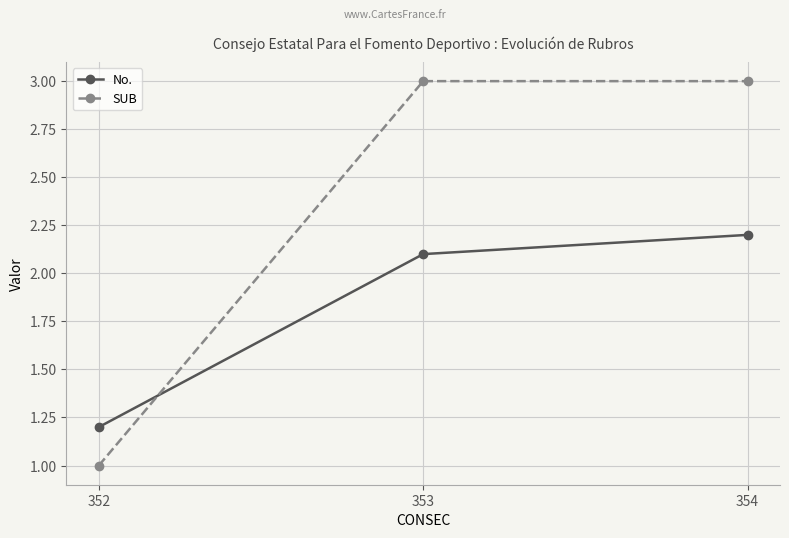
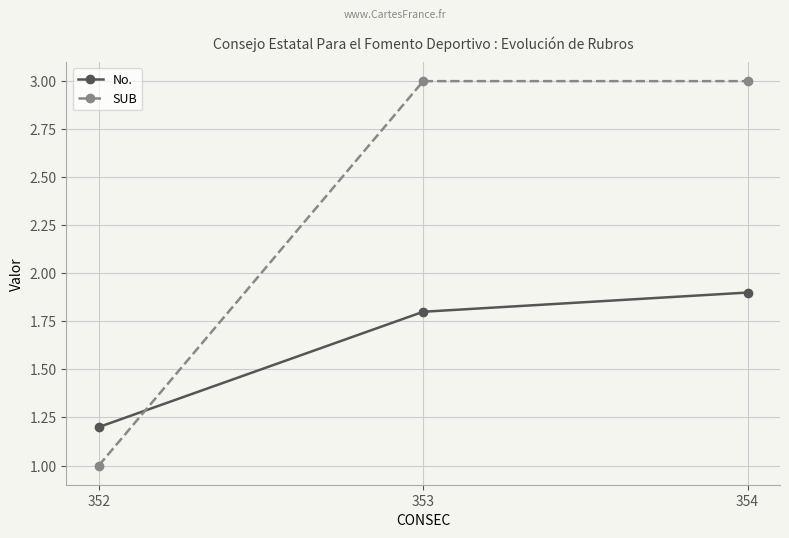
  {
    "No.": {
      "352": 1.2,
-     "353": 2.1,
-     "354": 2.2
+     "353": 1.8,
+     "354": 1.9
    },
    "SUB": {
      "352": 1.0,
      "353": 3.0,
      "354": 3.0
    }
  }
